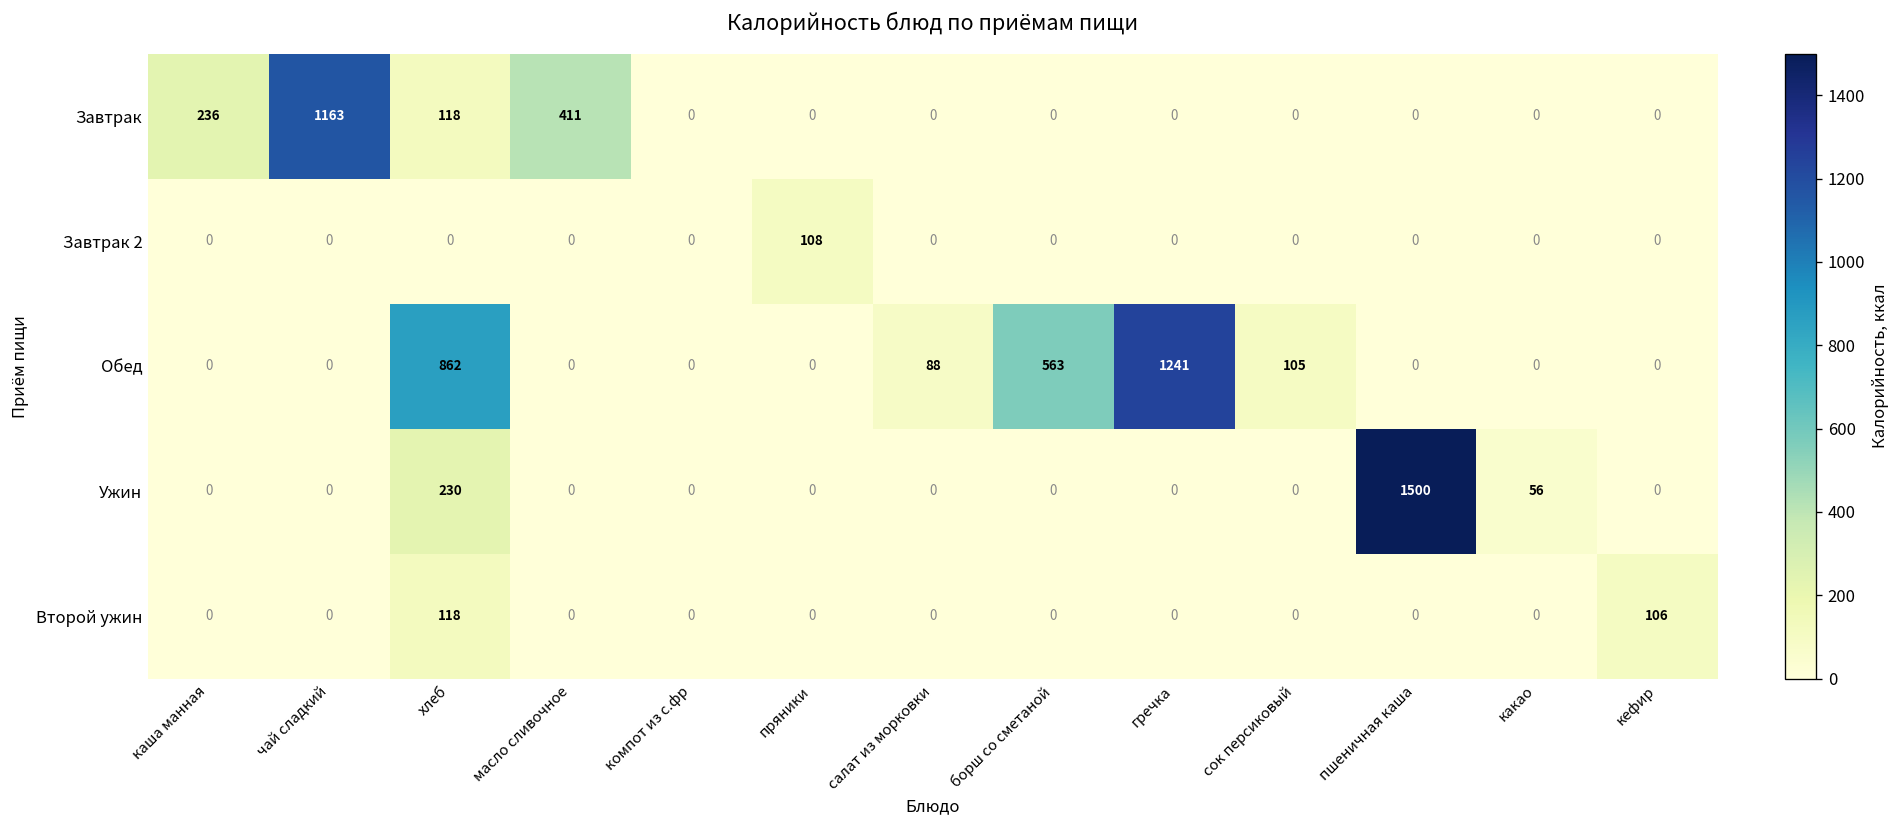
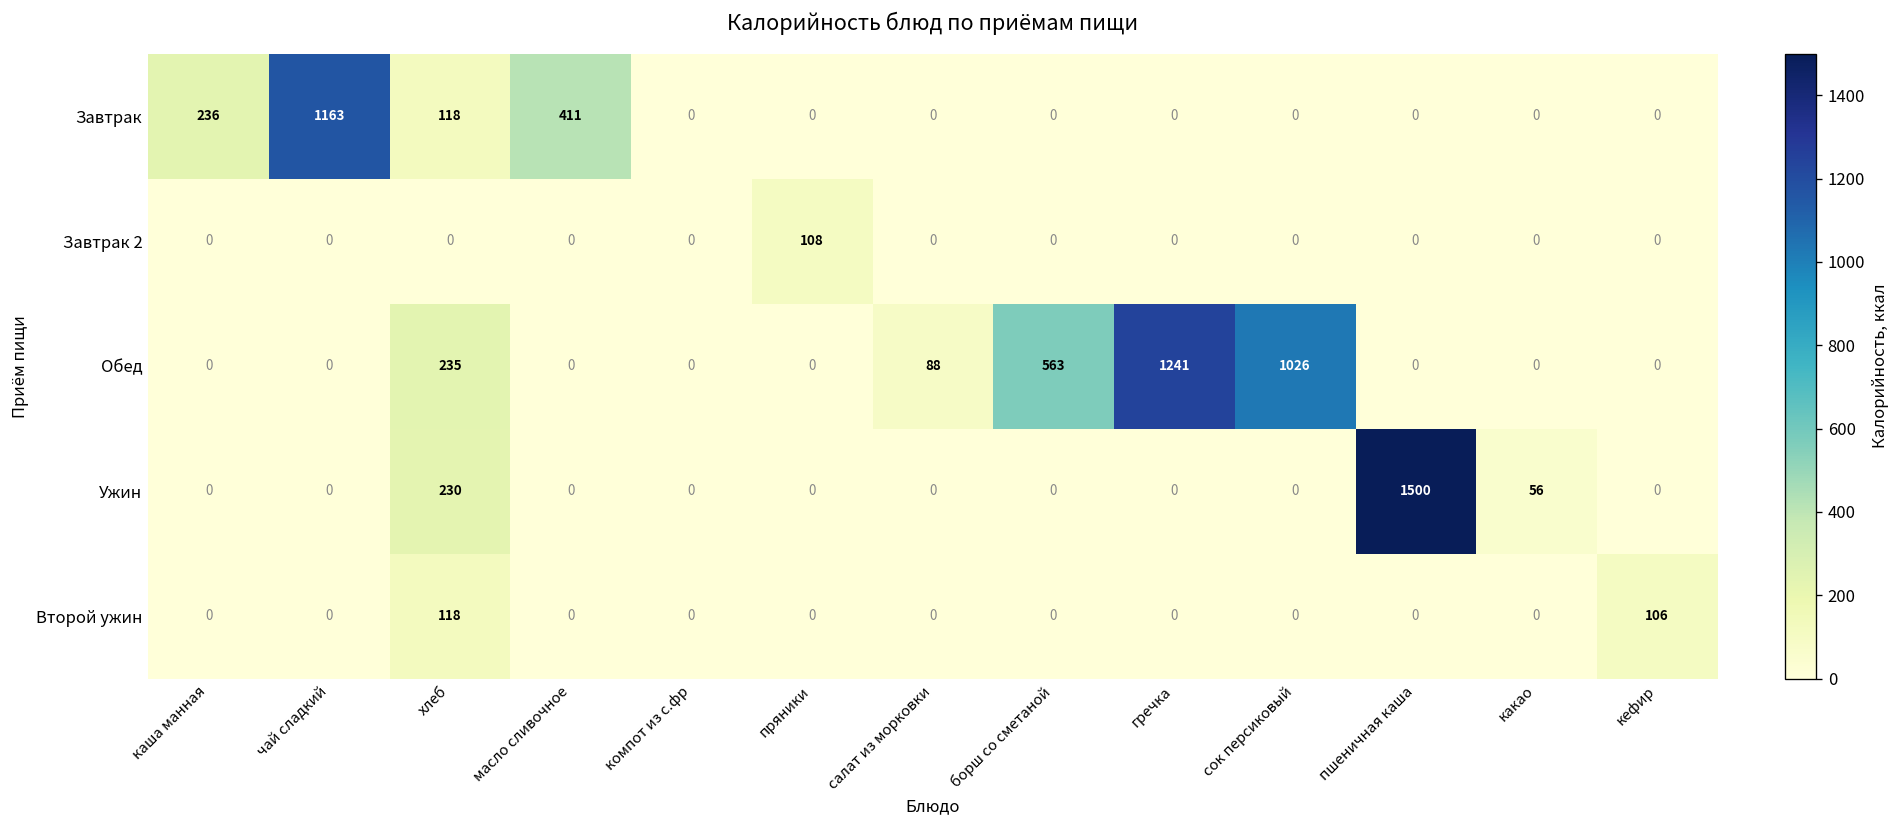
  {
    "Завтрак": {
      "каша манная": 236,
      "чай сладкий": 1163,
      "хлеб": 118,
      "масло сливочное": 411,
      "компот из с.фр": 0,
      "пряники": 0,
      "салат из морковки": 0,
      "борш со сметаной": 0,
      "гречка": 0,
      "сок персиковый": 0,
      "пшеничная каша": 0,
      "какао": 0,
      "кефир": 0
    },
    "Завтрак 2": {
      "каша манная": 0,
      "чай сладкий": 0,
      "хлеб": 0,
      "масло сливочное": 0,
      "компот из с.фр": 0,
      "пряники": 108,
      "салат из морковки": 0,
      "борш со сметаной": 0,
      "гречка": 0,
      "сок персиковый": 0,
      "пшеничная каша": 0,
      "какао": 0,
      "кефир": 0
    },
    "Обед": {
      "каша манная": 0,
      "чай сладкий": 0,
-     "хлеб": 862,
+     "хлеб": 235,
      "масло сливочное": 0,
      "компот из с.фр": 0,
      "пряники": 0,
      "салат из морковки": 88,
      "борш со сметаной": 563,
      "гречка": 1241,
-     "сок персиковый": 105,
+     "сок персиковый": 1026,
      "пшеничная каша": 0,
      "какао": 0,
      "кефир": 0
    },
    "Ужин": {
      "каша манная": 0,
      "чай сладкий": 0,
      "хлеб": 230,
      "масло сливочное": 0,
      "компот из с.фр": 0,
      "пряники": 0,
      "салат из морковки": 0,
      "борш со сметаной": 0,
      "гречка": 0,
      "сок персиковый": 0,
      "пшеничная каша": 1500,
      "какао": 56,
      "кефир": 0
    },
    "Второй ужин": {
      "каша манная": 0,
      "чай сладкий": 0,
      "хлеб": 118,
      "масло сливочное": 0,
      "компот из с.фр": 0,
      "пряники": 0,
      "салат из морковки": 0,
      "борш со сметаной": 0,
      "гречка": 0,
      "сок персиковый": 0,
      "пшеничная каша": 0,
      "какао": 0,
      "кефир": 106
    }
  }
